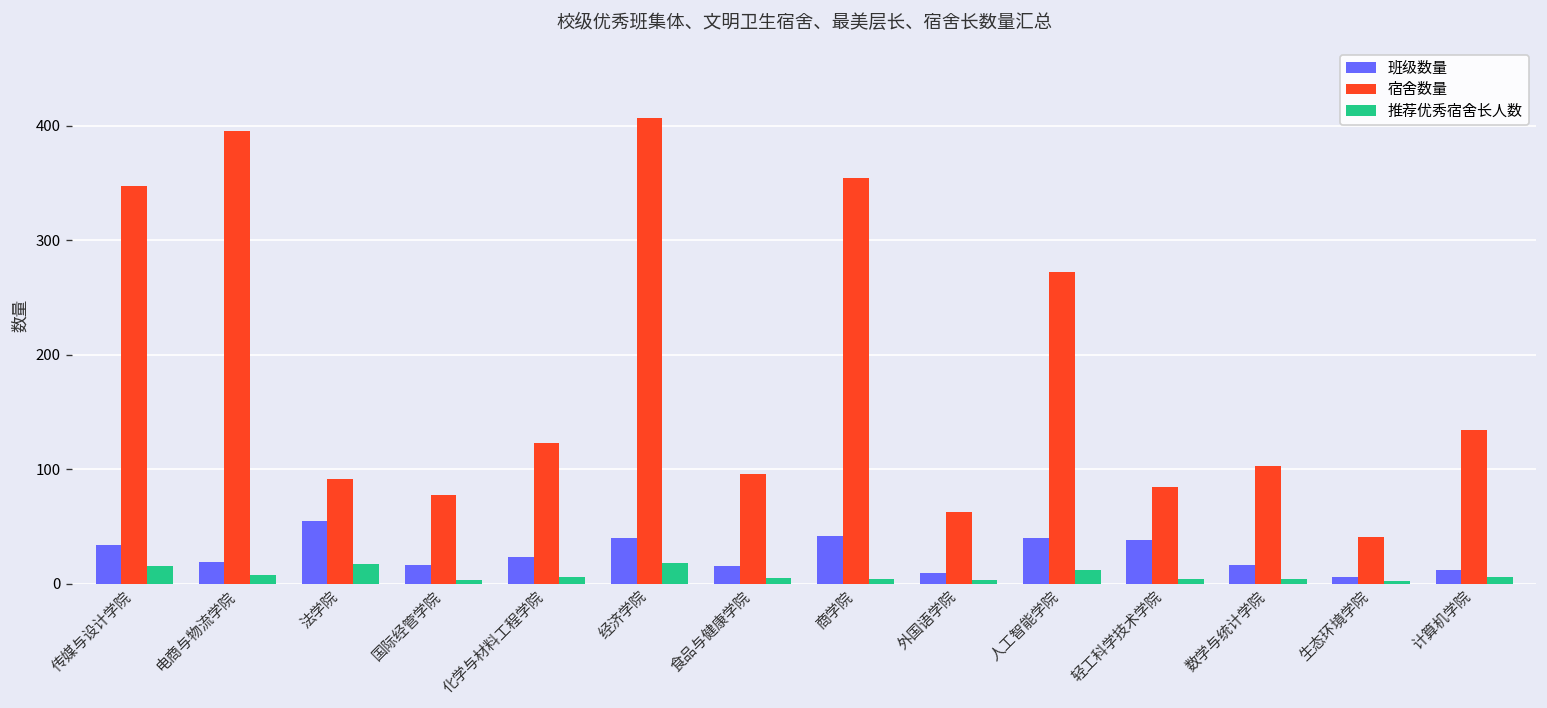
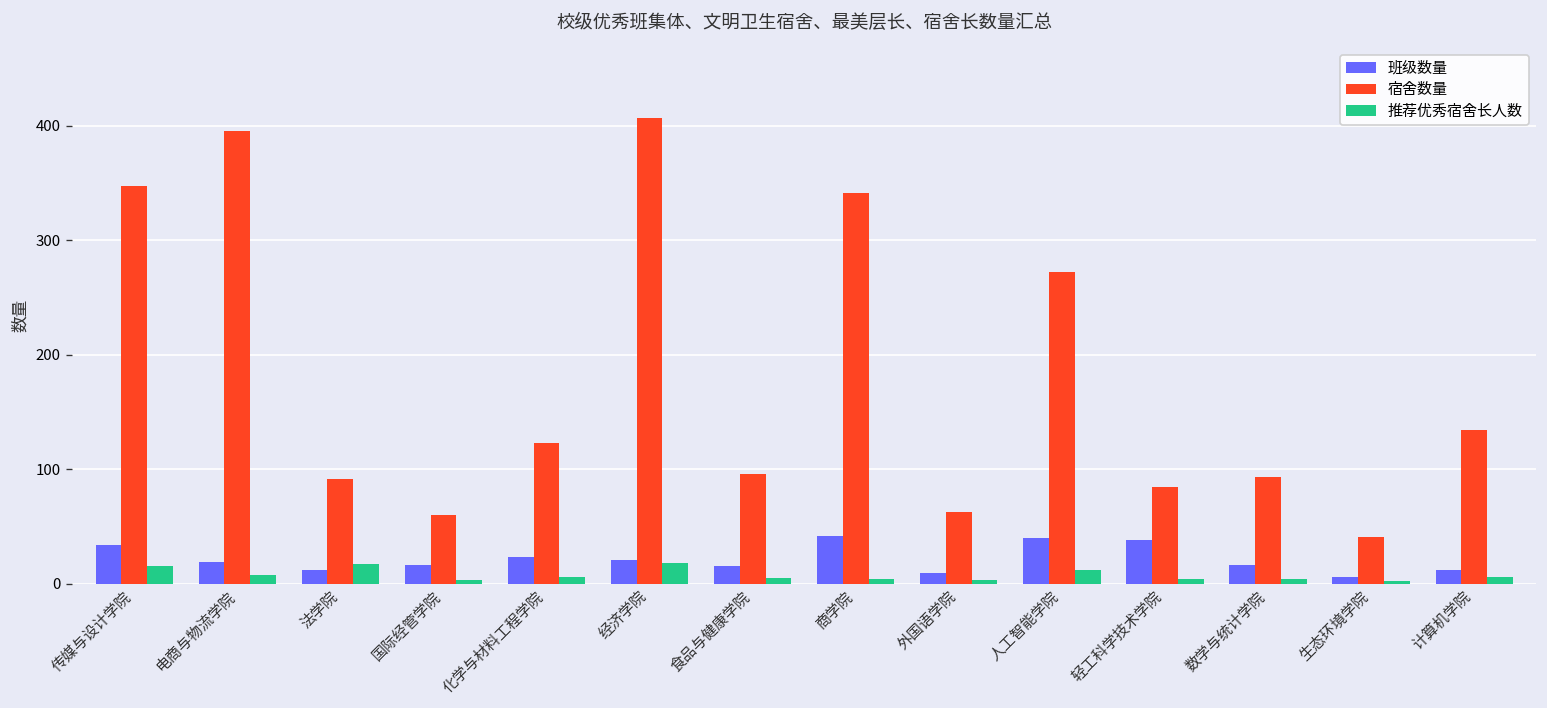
  {
    "班级数量": {
      "传媒与设计学院": 30,
      "电商与物流学院": 20,
-     "法学院": 60,
+     "法学院": 10,
      "国际经管学院": 20,
      "化学与材料工程学院": 20,
-     "经济学院": 40,
+     "经济学院": 20,
      "食品与健康学院": 20,
      "商学院": 40,
      "外国语学院": 10,
      "人工智能学院": 40,
      "轻工科学技术学院": 40,
      "数学与统计学院": 20,
      "生态环境学院": 10,
      "计算机学院": 10
    },
    "宿舍数量": {
      "传媒与设计学院": 350,
      "电商与物流学院": 400,
      "法学院": 90,
-     "国际经管学院": 80,
+     "国际经管学院": 60,
      "化学与材料工程学院": 120,
      "经济学院": 410,
      "食品与健康学院": 100,
-     "商学院": 350,
+     "商学院": 340,
      "外国语学院": 60,
      "人工智能学院": 270,
      "轻工科学技术学院": 80,
-     "数学与统计学院": 100,
+     "数学与统计学院": 90,
      "生态环境学院": 40,
      "计算机学院": 130
    },
    "推荐优秀宿舍长人数": {
      "传媒与设计学院": 20,
      "电商与物流学院": 10,
      "法学院": 20,
      "国际经管学院": 0,
      "化学与材料工程学院": 10,
      "经济学院": 20,
      "食品与健康学院": 10,
      "商学院": 0,
      "外国语学院": 0,
      "人工智能学院": 10,
      "轻工科学技术学院": 0,
      "数学与统计学院": 0,
      "计算机学院": 10
    }
  }
